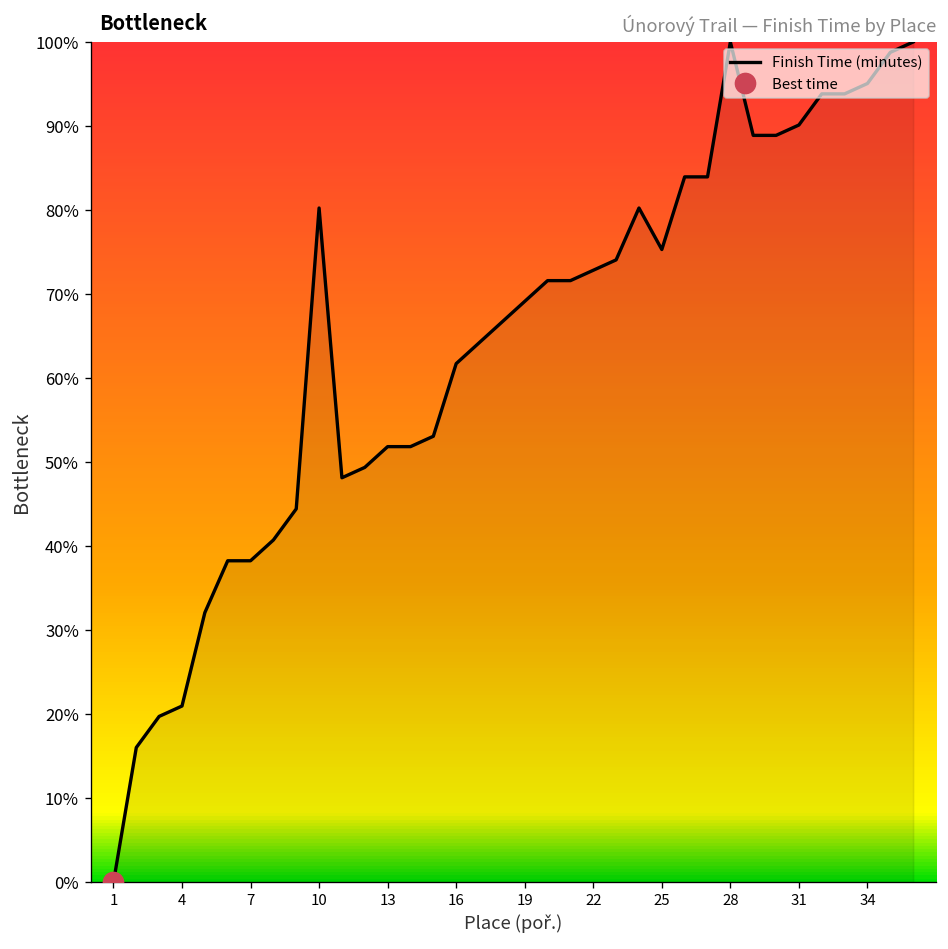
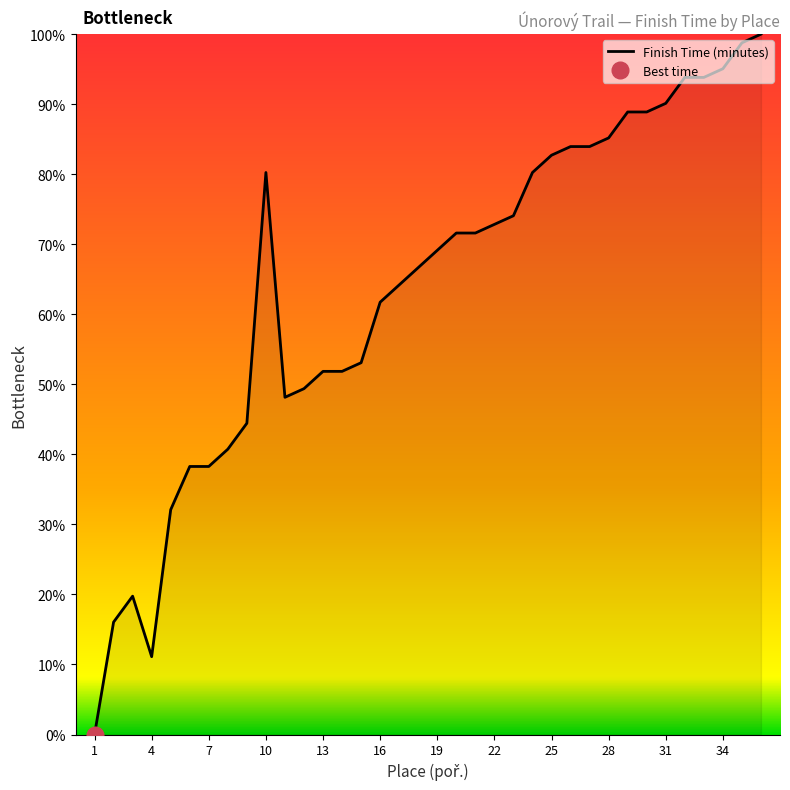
  {
    "Finish Time (minutes)": {
-     "4": "21%",
+     "4": "11%",
      "7": "38%",
      "10": "80%",
      "13": "52%",
      "16": "62%",
      "19": "69%",
      "22": "73%",
-     "25": "75%",
-     "28": "100%",
+     "25": "83%",
+     "28": "85%",
      "31": "90%"
    }
  }
